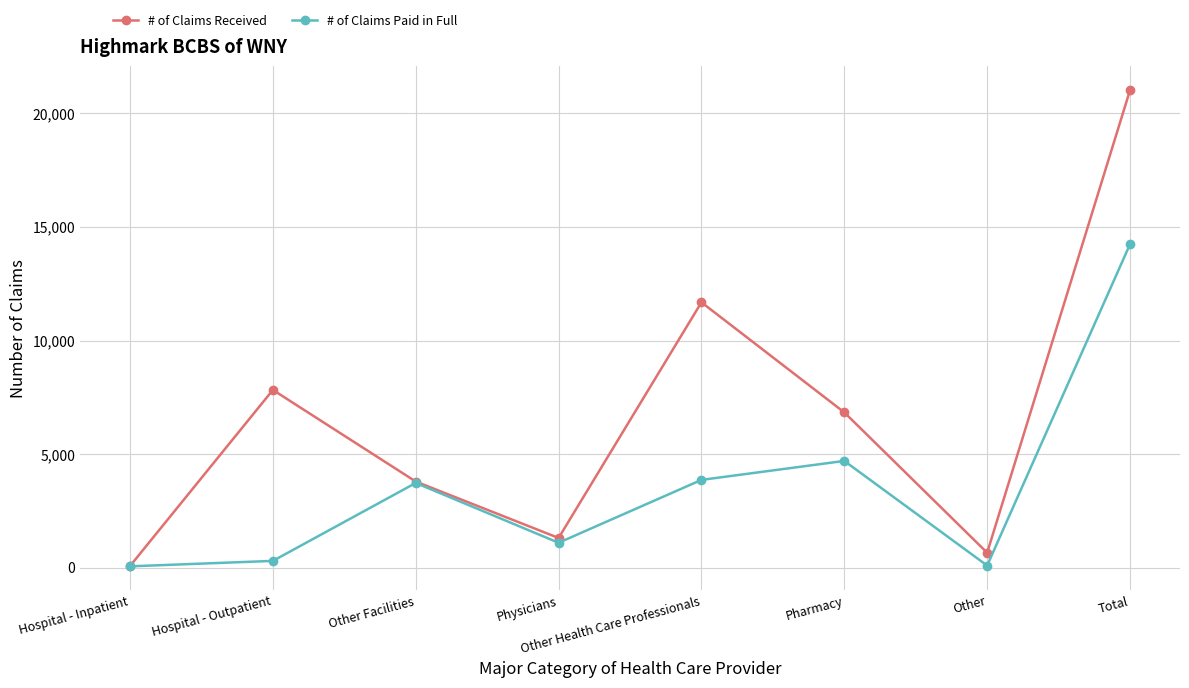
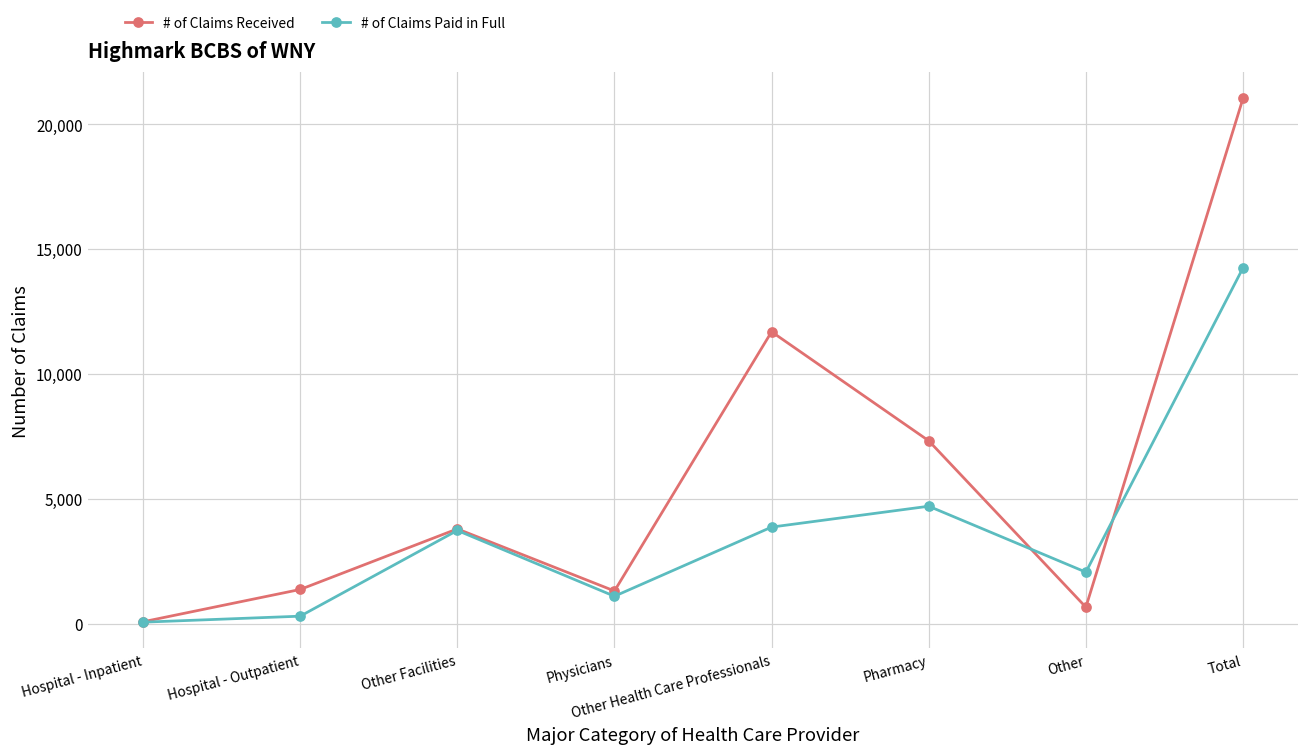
  {
    "# of Claims Received": {
-     "Hospital - Outpatient": "7,800",
+     "Hospital - Outpatient": "1,400",
      "Physicians": "1,300",
      "Other Health Care Professionals": "11,700",
-     "Pharmacy": "6,800",
+     "Pharmacy": "7,300",
      "Other": "700",
      "Total": "21,000"
    },
    "# of Claims Paid in Full": {
      "Hospital - Outpatient": "300",
      "Physicians": "1,100",
      "Other Health Care Professionals": "3,900",
      "Pharmacy": "4,700",
-     "Other": "100",
+     "Other": "2,100",
      "Total": "14,200"
    }
  }
